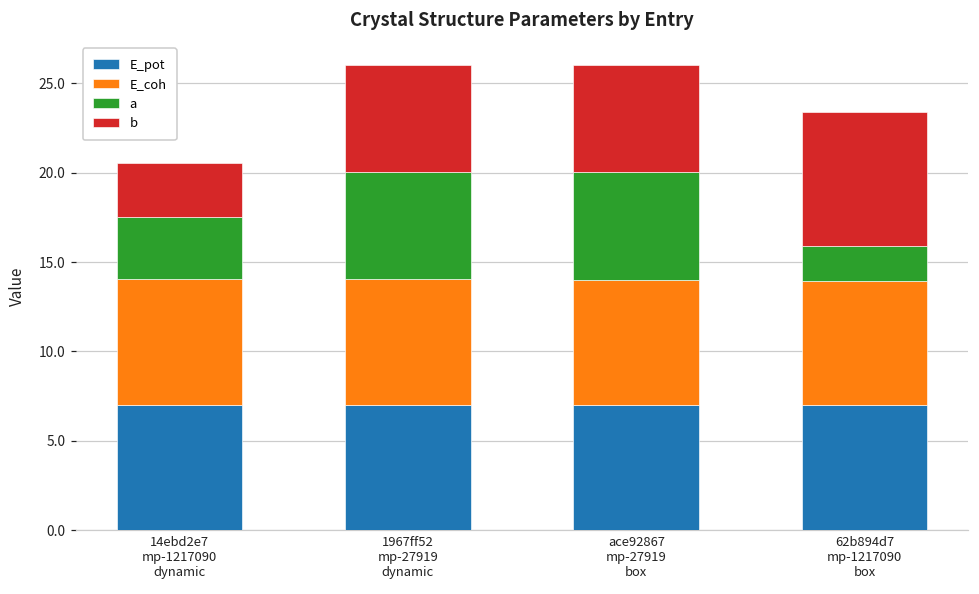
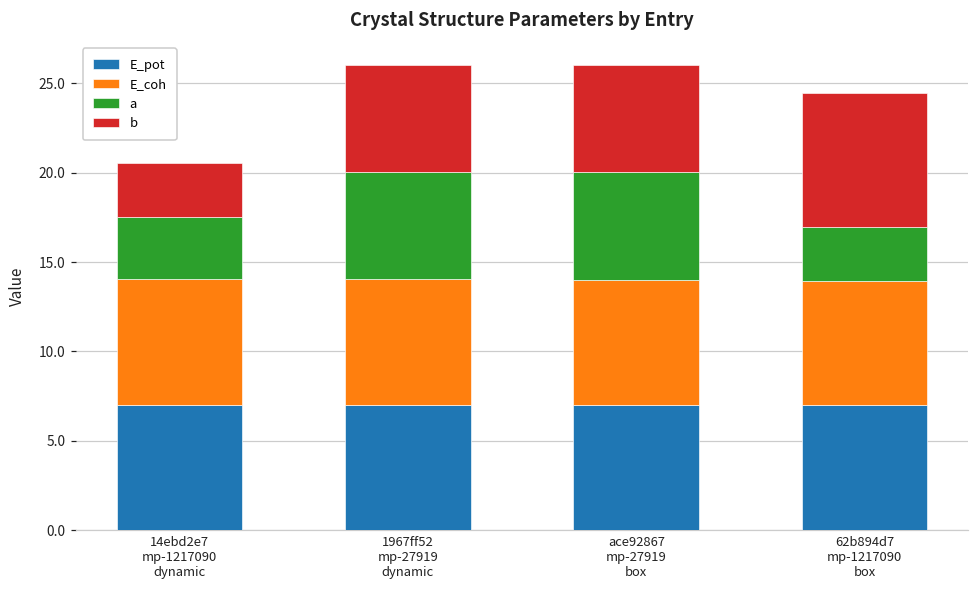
  {
    "E_pot": {
      "14ebd2e7 mp-1217090 dynamic": 7.0,
      "1967ff52 mp-27919 dynamic": 7.0,
      "ace92867 mp-27919 box": 7.0,
      "62b894d7 mp-1217090 box": 7.0
    },
    "E_coh": {
      "14ebd2e7 mp-1217090 dynamic": 7.0,
      "1967ff52 mp-27919 dynamic": 7.0,
      "ace92867 mp-27919 box": 7.0,
      "62b894d7 mp-1217090 box": 7.0
    },
    "a": {
      "14ebd2e7 mp-1217090 dynamic": 3.5,
      "1967ff52 mp-27919 dynamic": 6.0,
      "ace92867 mp-27919 box": 6.0,
-     "62b894d7 mp-1217090 box": 1.9
+     "62b894d7 mp-1217090 box": 3.0
    },
    "b": {
      "14ebd2e7 mp-1217090 dynamic": 3.0,
      "1967ff52 mp-27919 dynamic": 6.0,
      "ace92867 mp-27919 box": 6.0,
      "62b894d7 mp-1217090 box": 7.5
    }
  }
